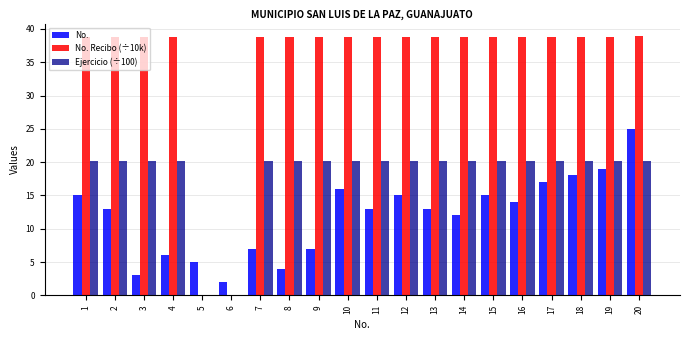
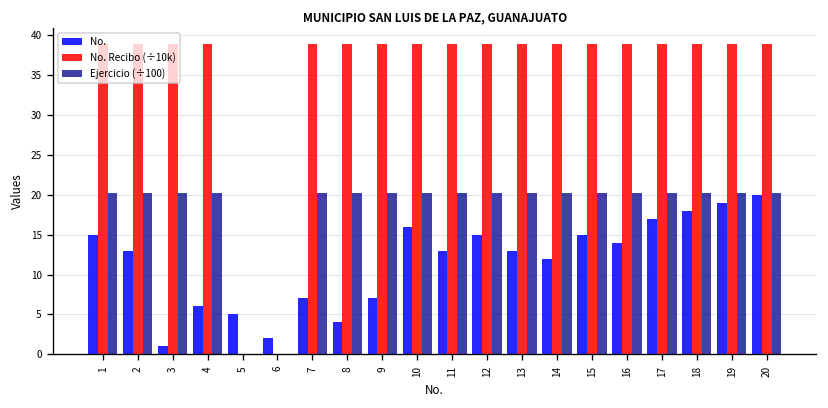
  {
    "No.": {
      "1": 15,
      "2": 13,
-     "3": 3,
+     "3": 1,
      "4": 6,
      "5": 5,
      "6": 2,
      "7": 7,
      "8": 4,
      "9": 7,
      "10": 16,
      "11": 13,
      "12": 15,
      "13": 13,
      "14": 12,
      "15": 15,
      "16": 14,
      "17": 17,
      "18": 18,
      "19": 19,
-     "20": 25
+     "20": 20
    },
    "No. Recibo (÷10k)": {
      "4": 39,
      "5": 0,
      "6": 0,
      "7": 39,
      "8": 39,
      "9": 39,
      "10": 39,
      "11": 39,
      "12": 39,
      "13": 39,
      "14": 39,
      "15": 39,
      "16": 39,
      "17": 39,
      "18": 39,
      "19": 39,
      "20": 39
    },
    "Ejercicio (÷100)": {
      "1": 20,
      "2": 20,
      "3": 20,
      "4": 20,
      "5": 0,
      "6": 0,
      "7": 20,
      "8": 20,
      "9": 20,
      "10": 20,
      "11": 20,
      "12": 20,
      "13": 20,
      "14": 20,
      "15": 20,
      "16": 20,
      "17": 20,
      "18": 20,
      "19": 20,
      "20": 20
    }
  }
